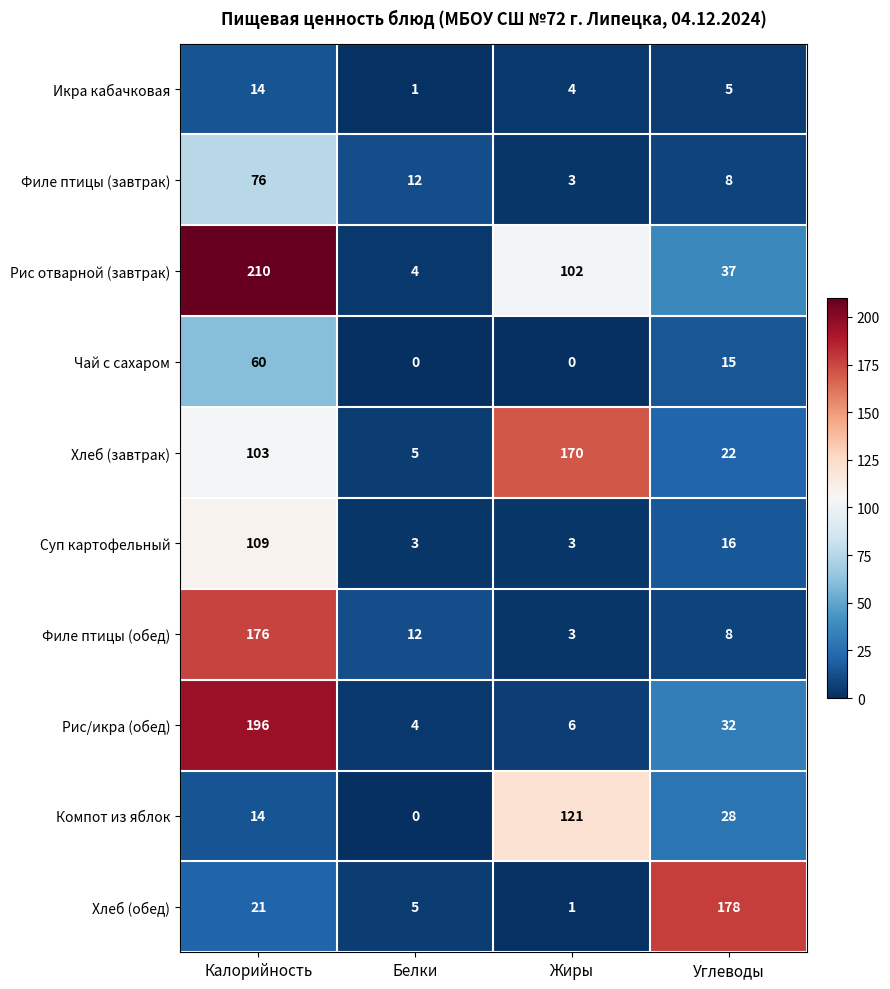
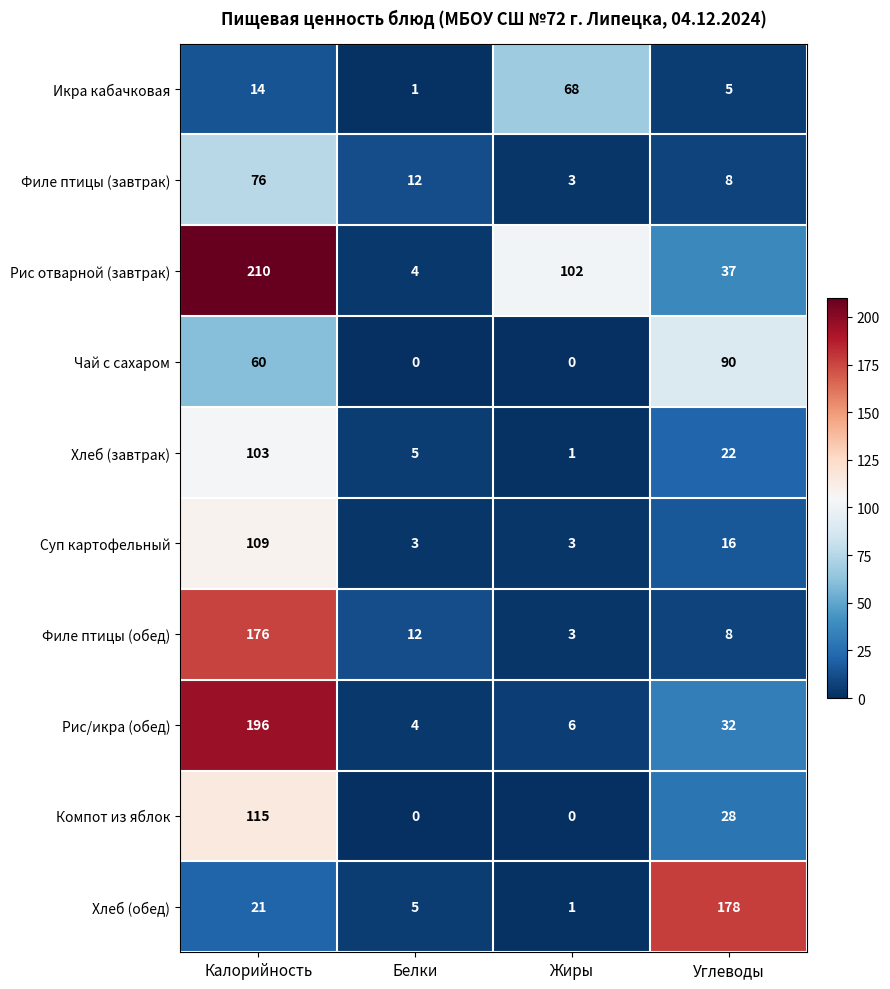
  {
    "Икра кабачковая": {
      "Калорийность": 14,
      "Белки": 1,
-     "Жиры": 4,
+     "Жиры": 68,
      "Углеводы": 5
    },
    "Филе птицы (завтрак)": {
      "Калорийность": 76,
      "Белки": 12,
      "Жиры": 3,
      "Углеводы": 8
    },
    "Рис отварной (завтрак)": {
      "Калорийность": 210,
      "Белки": 4,
      "Жиры": 102,
      "Углеводы": 37
    },
    "Чай с сахаром": {
      "Калорийность": 60,
      "Белки": 0,
      "Жиры": 0,
-     "Углеводы": 15
+     "Углеводы": 90
    },
    "Хлеб (завтрак)": {
      "Калорийность": 103,
      "Белки": 5,
-     "Жиры": 170,
+     "Жиры": 1,
      "Углеводы": 22
    },
    "Суп картофельный": {
      "Калорийность": 109,
      "Белки": 3,
      "Жиры": 3,
      "Углеводы": 16
    },
    "Филе птицы (обед)": {
      "Калорийность": 176,
      "Белки": 12,
      "Жиры": 3,
      "Углеводы": 8
    },
    "Рис/икра (обед)": {
      "Калорийность": 196,
      "Белки": 4,
      "Жиры": 6,
      "Углеводы": 32
    },
    "Компот из яблок": {
-     "Калорийность": 14,
+     "Калорийность": 115,
      "Белки": 0,
-     "Жиры": 121,
+     "Жиры": 0,
      "Углеводы": 28
    },
    "Хлеб (обед)": {
      "Калорийность": 21,
      "Белки": 5,
      "Жиры": 1,
      "Углеводы": 178
    }
  }
